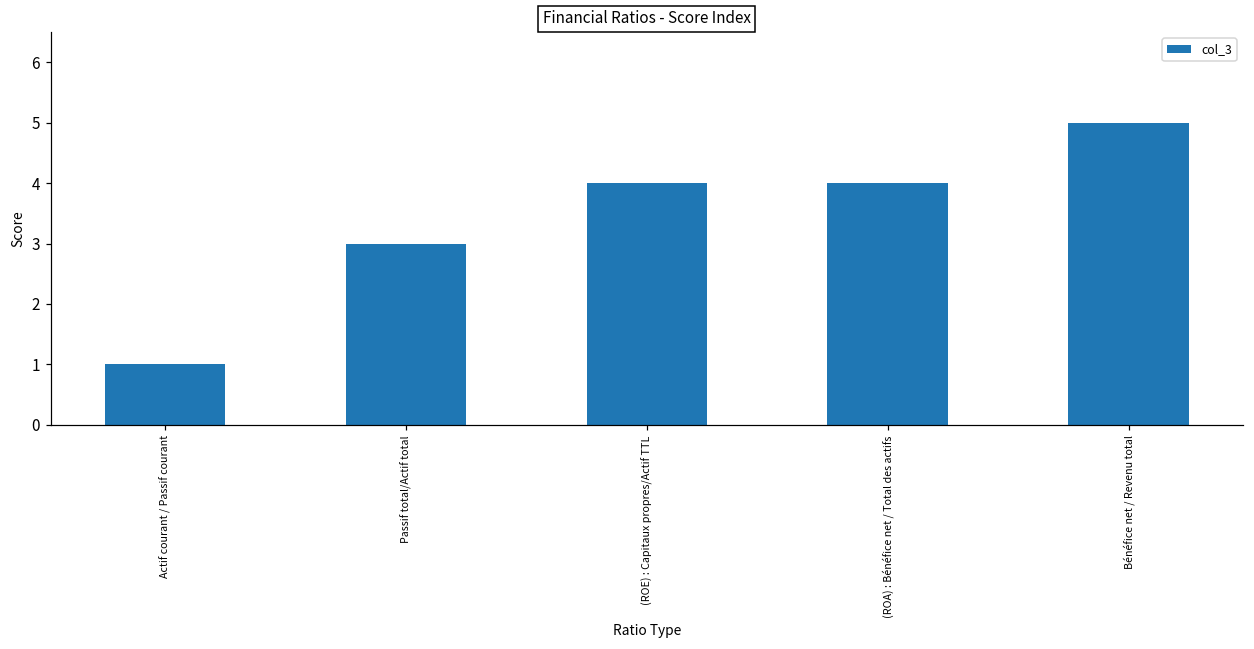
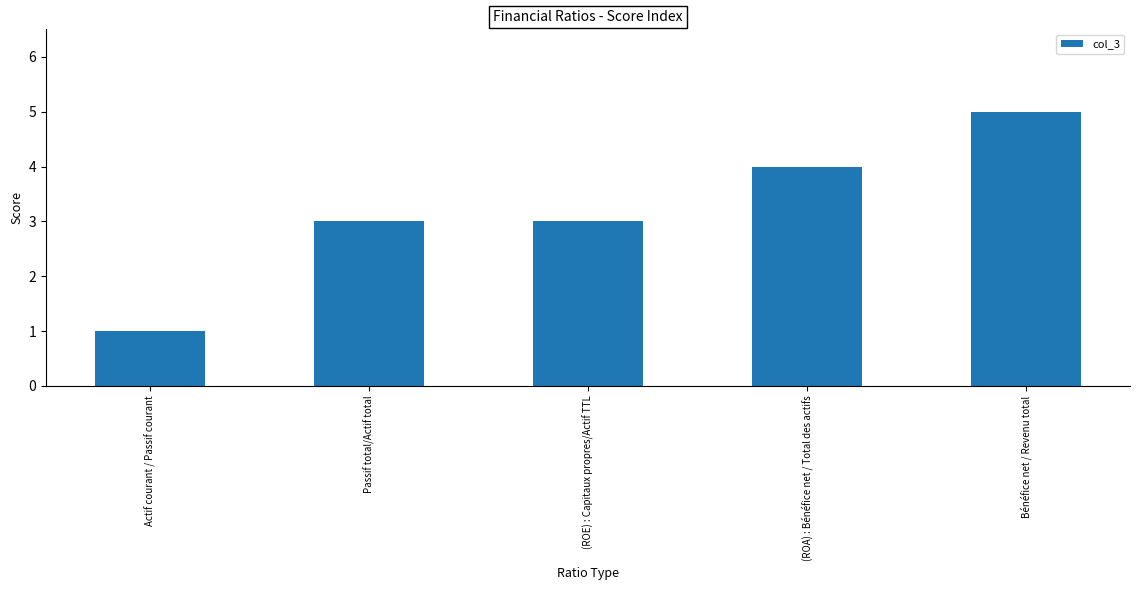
  {
    "Actif courant / Passif courant": 1,
    "Passif total/Actif total": 3,
-   "(ROE) : Capitaux propres/Actif TTL": 4,
+   "(ROE) : Capitaux propres/Actif TTL": 3,
    "(ROA) : Bénéfice net / Total des actifs": 4,
    "Bénéfice net / Revenu total": 5
  }
